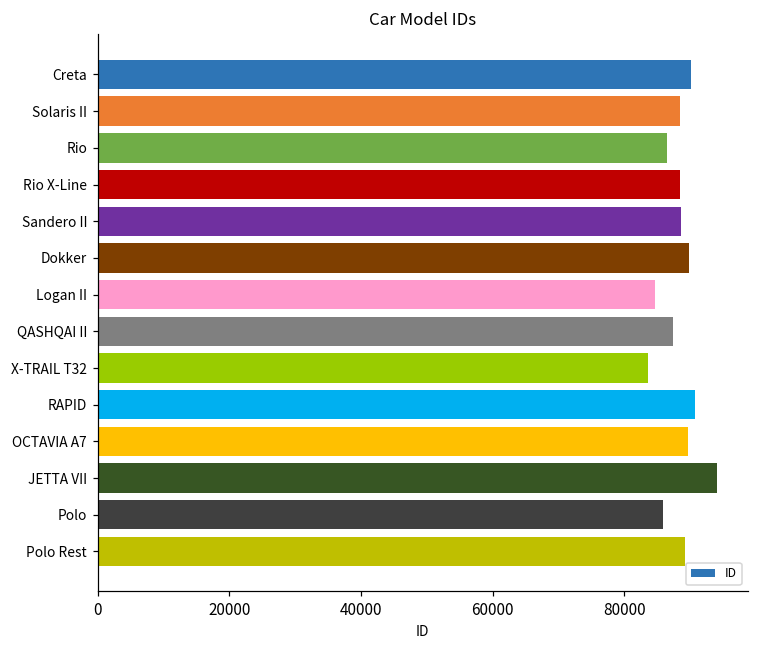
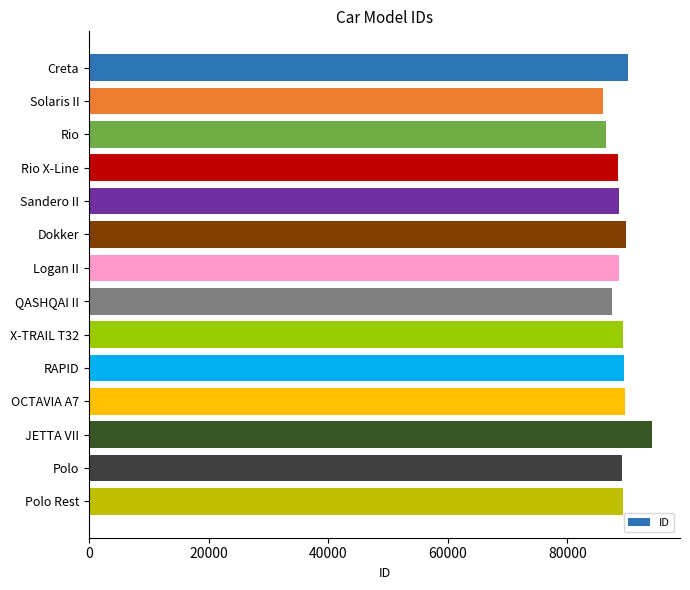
  {
    "Creta": 90000,
-   "Solaris II": 88000,
+   "Solaris II": 86000,
    "Rio": 87000,
    "Rio X-Line": 88000,
    "Sandero II": 89000,
    "Dokker": 90000,
-   "Logan II": 85000,
+   "Logan II": 89000,
    "QASHQAI II": 87000,
-   "X-TRAIL T32": 84000,
-   "RAPID": 91000,
+   "X-TRAIL T32": 89000,
+   "RAPID": 89000,
    "OCTAVIA A7": 90000,
    "JETTA VII": 94000,
-   "Polo": 86000,
+   "Polo": 89000,
    "Polo Rest": 89000
  }
